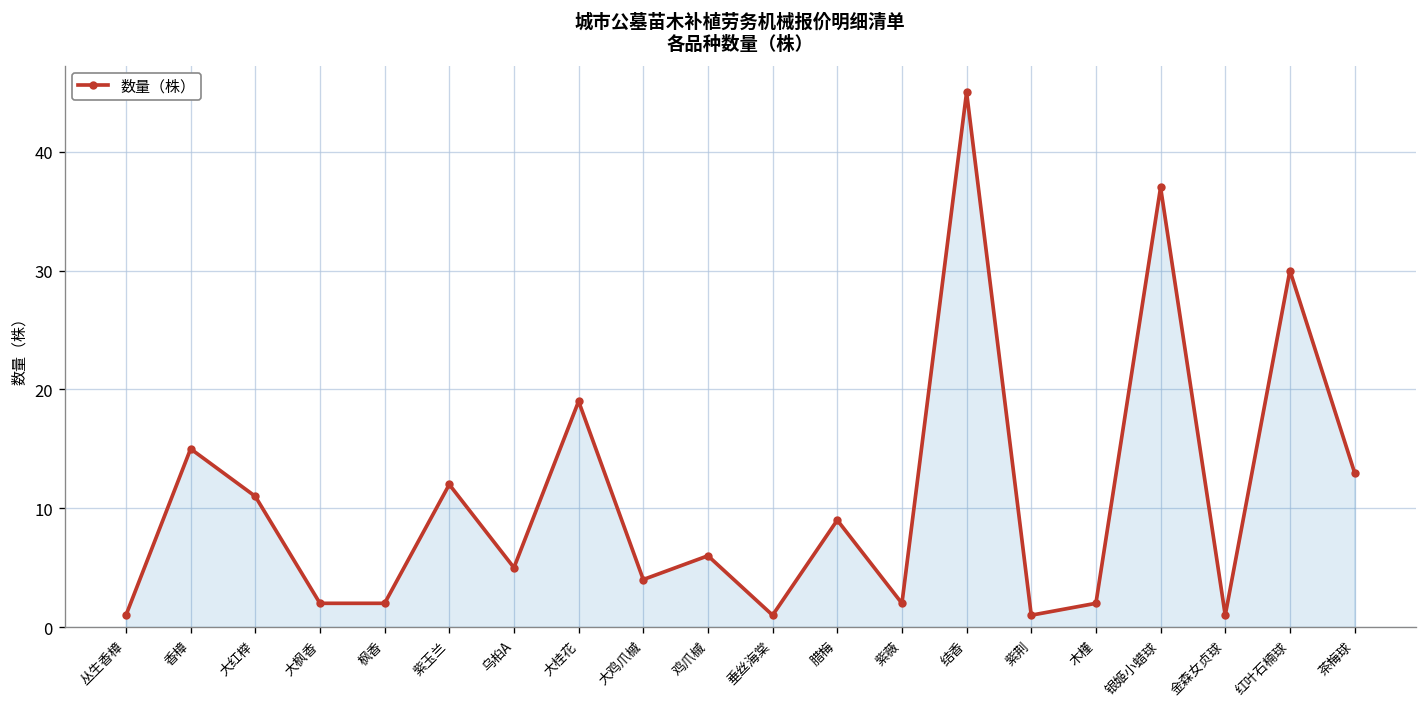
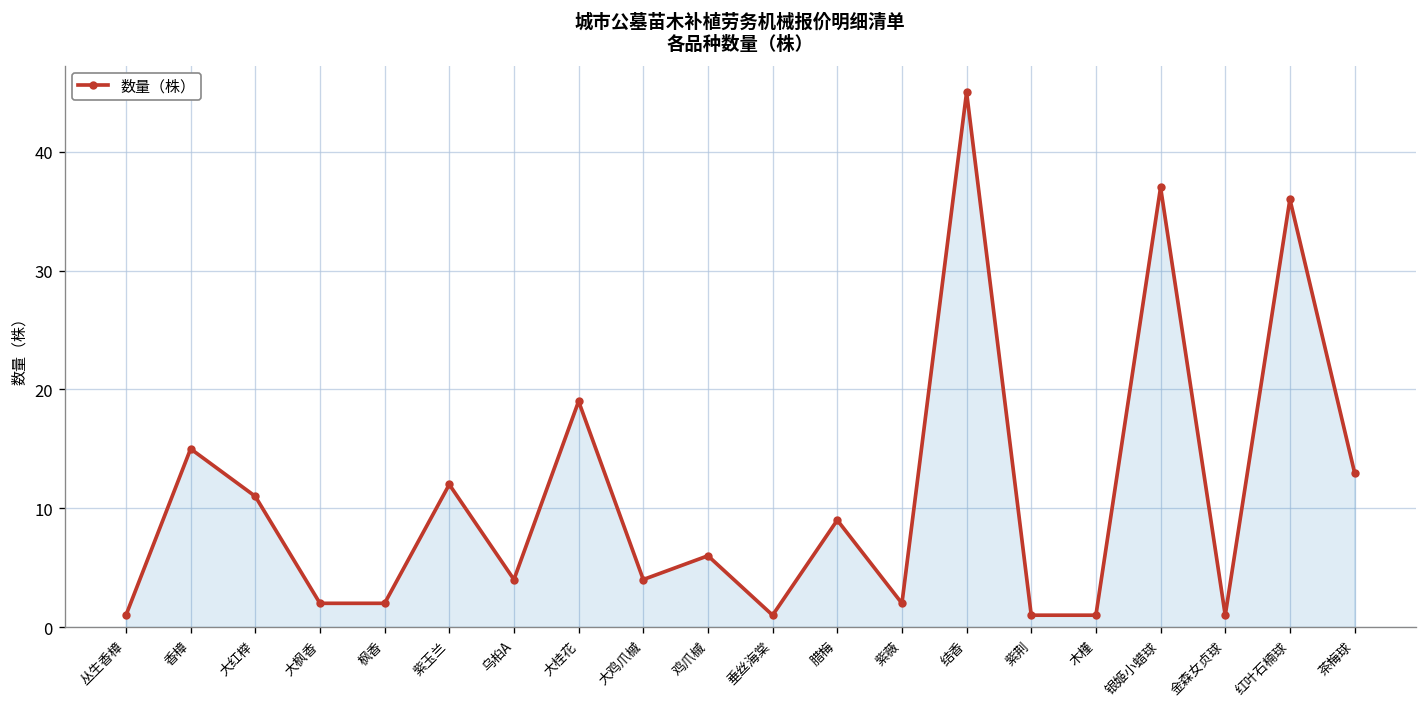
  {
    "丛生香樟": 1,
    "香樟": 15,
    "大红榉": 11,
    "大枫香": 2,
    "枫香": 2,
    "紫玉兰": 12,
-   "乌桕A": 5,
+   "乌桕A": 4,
    "大桂花": 19,
    "大鸡爪槭": 4,
    "鸡爪槭": 6,
    "垂丝海棠": 1,
    "腊梅": 9,
    "紫薇": 2,
    "结香": 45,
    "紫荆": 1,
-   "木槿": 2,
+   "木槿": 1,
    "银姬小蜡球": 37,
    "金森女贞球": 1,
-   "红叶石楠球": 30,
+   "红叶石楠球": 36,
    "茶梅球": 13
  }
